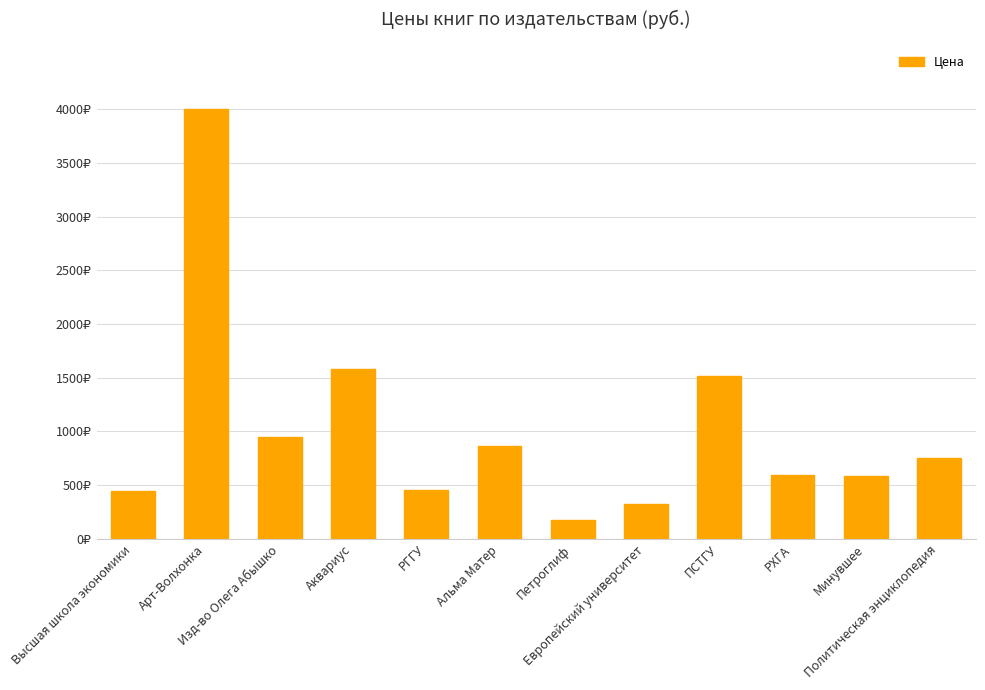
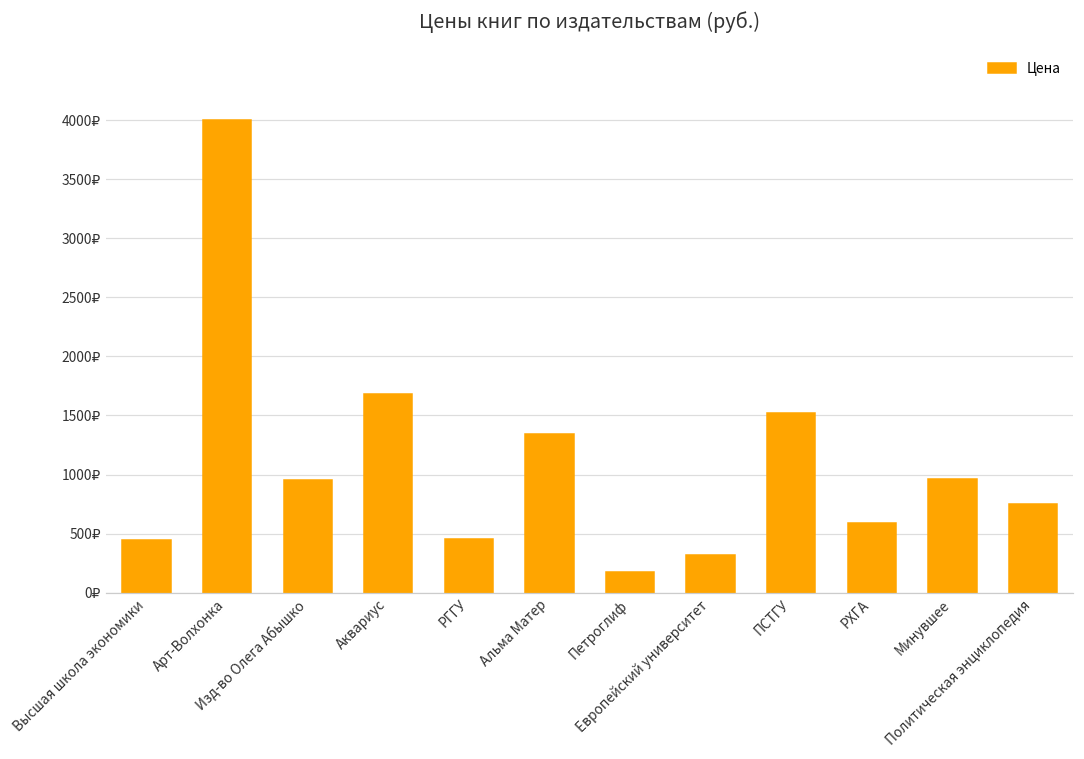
  {
    "Высшая школа экономики": "450₽",
    "Арт-Волхонка": "4000₽",
    "Изд-во Олега Абышко": "950₽",
-   "Аквариус": "1580₽",
+   "Аквариус": "1680₽",
    "РГГУ": "450₽",
-   "Альма Матер": "870₽",
+   "Альма Матер": "1350₽",
    "Петроглиф": "170₽",
    "Европейский университет": "320₽",
    "ПСТГУ": "1520₽",
    "РХГА": "590₽",
-   "Минувшее": "590₽",
+   "Минувшее": "960₽",
    "Политическая энциклопедия": "750₽"
  }
